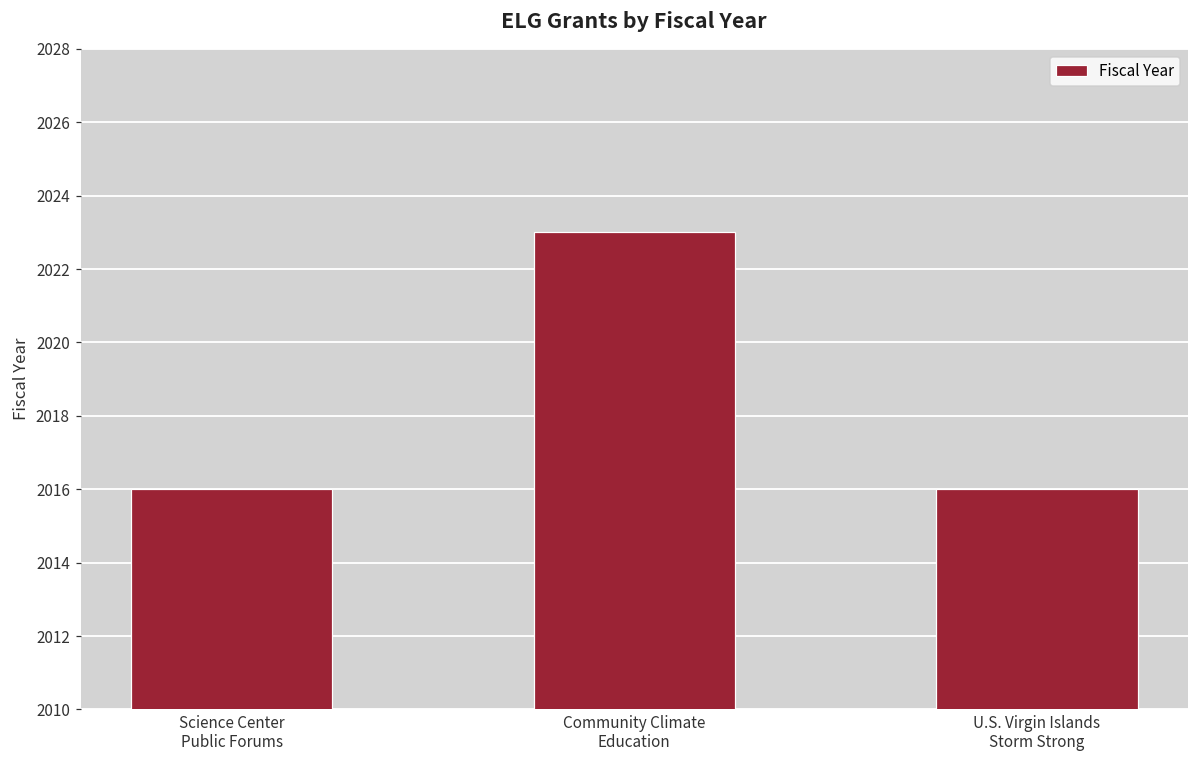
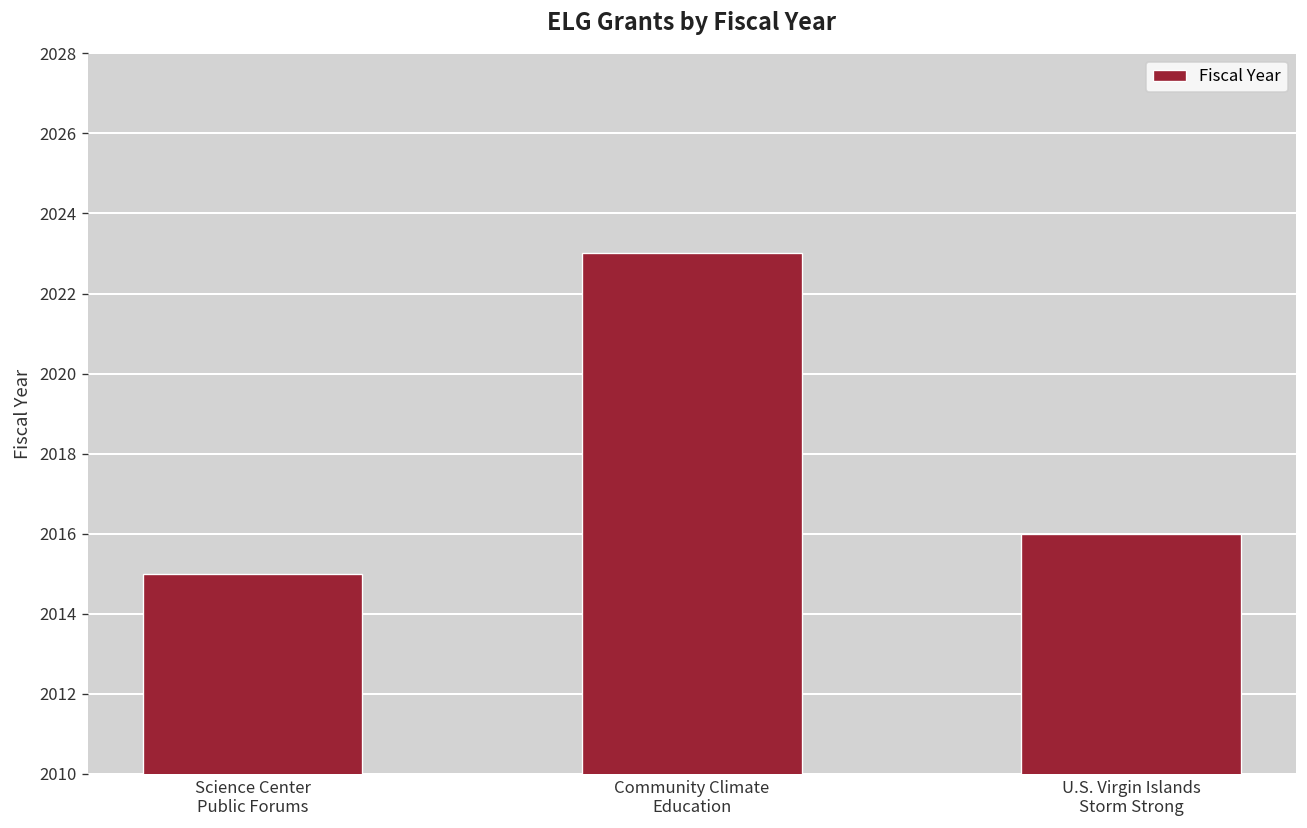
  {
-   "Science Center Public Forums": 2016,
+   "Science Center Public Forums": 2015,
    "Community Climate Education": 2023,
    "U.S. Virgin Islands Storm Strong": 2016
  }
